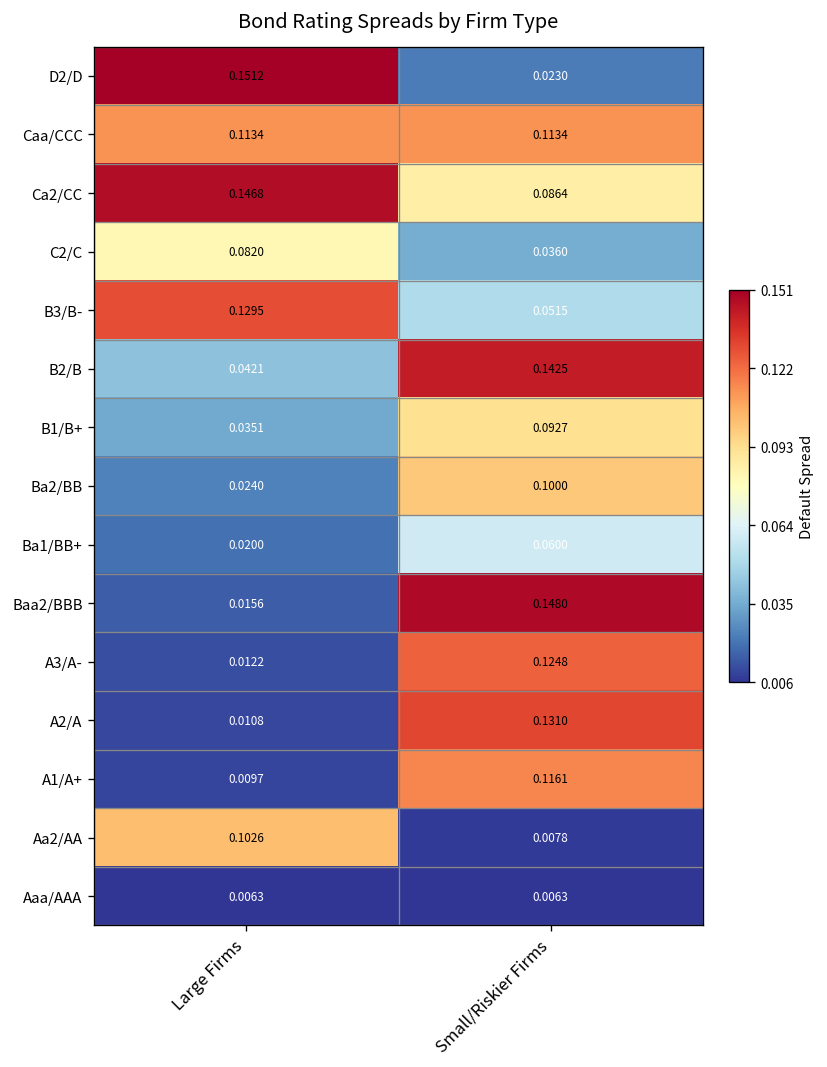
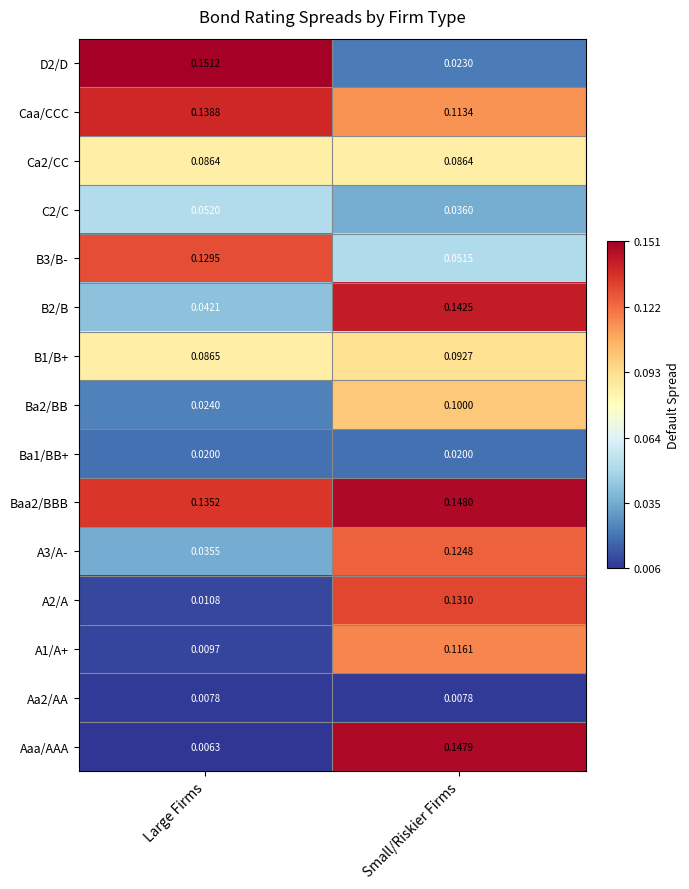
  {
    "D2/D": {
      "Large Firms": 0.1512,
      "Small/Riskier Firms": 0.0230
    },
    "Caa/CCC": {
-     "Large Firms": 0.1134,
+     "Large Firms": 0.1388,
      "Small/Riskier Firms": 0.1134
    },
    "Ca2/CC": {
-     "Large Firms": 0.1468,
+     "Large Firms": 0.0864,
      "Small/Riskier Firms": 0.0864
    },
    "C2/C": {
-     "Large Firms": 0.0820,
+     "Large Firms": 0.0520,
      "Small/Riskier Firms": 0.0360
    },
    "B3/B-": {
      "Large Firms": 0.1295,
      "Small/Riskier Firms": 0.0515
    },
    "B2/B": {
      "Large Firms": 0.0421,
      "Small/Riskier Firms": 0.1425
    },
    "B1/B+": {
-     "Large Firms": 0.0351,
+     "Large Firms": 0.0865,
      "Small/Riskier Firms": 0.0927
    },
    "Ba2/BB": {
      "Large Firms": 0.0240,
      "Small/Riskier Firms": 0.1000
    },
    "Ba1/BB+": {
      "Large Firms": 0.0200,
-     "Small/Riskier Firms": 0.0600
+     "Small/Riskier Firms": 0.0200
    },
    "Baa2/BBB": {
-     "Large Firms": 0.0156,
+     "Large Firms": 0.1352,
      "Small/Riskier Firms": 0.1480
    },
    "A3/A-": {
-     "Large Firms": 0.0122,
+     "Large Firms": 0.0355,
      "Small/Riskier Firms": 0.1248
    },
    "A2/A": {
      "Large Firms": 0.0108,
      "Small/Riskier Firms": 0.1310
    },
    "A1/A+": {
      "Large Firms": 0.0097,
      "Small/Riskier Firms": 0.1161
    },
    "Aa2/AA": {
-     "Large Firms": 0.1026,
+     "Large Firms": 0.0078,
      "Small/Riskier Firms": 0.0078
    },
    "Aaa/AAA": {
      "Large Firms": 0.0063,
-     "Small/Riskier Firms": 0.0063
+     "Small/Riskier Firms": 0.1479
    }
  }
